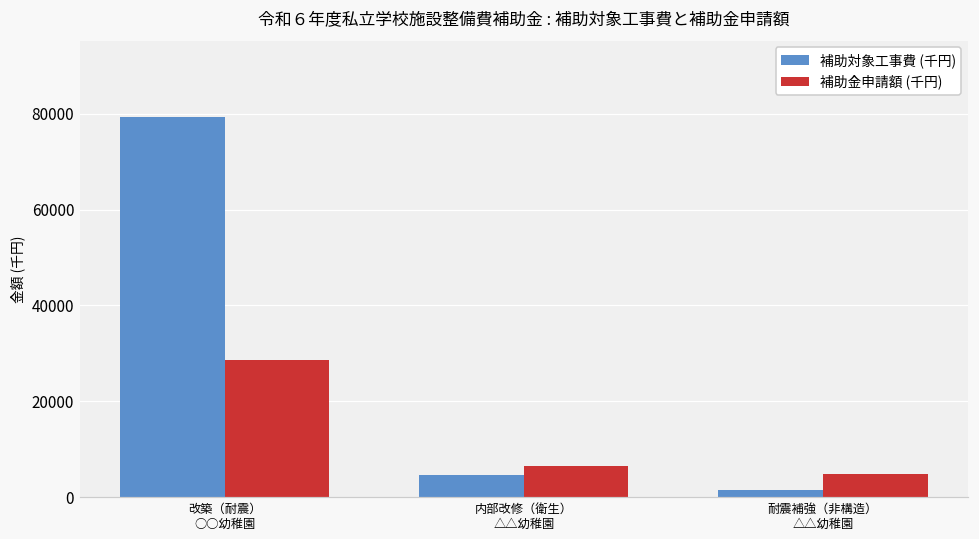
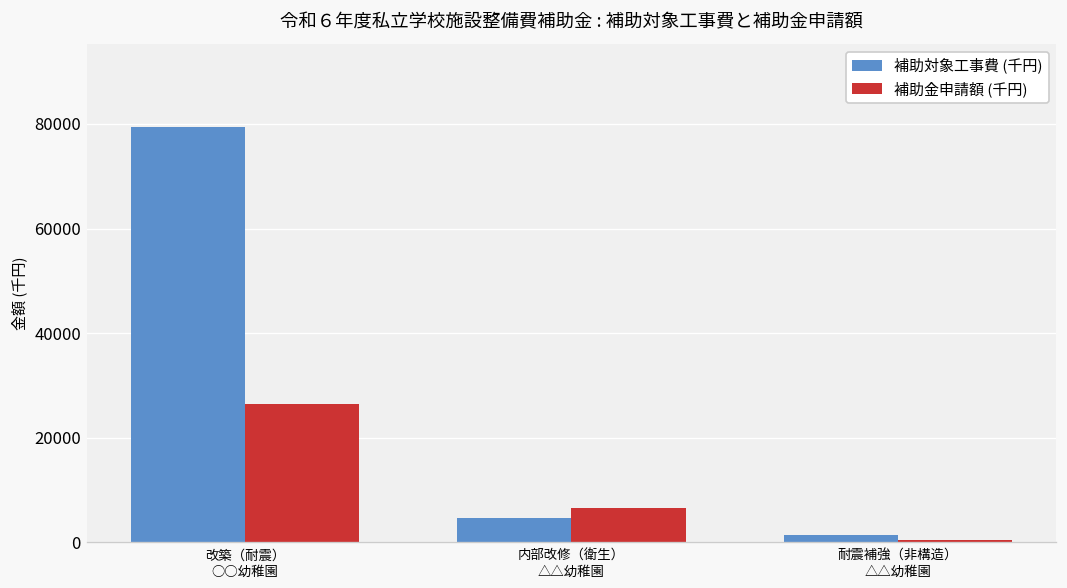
  {
    "補助対象工事費 (千円)": {
      "改築（耐震） ○○幼稚園": 79000,
      "内部改修（衛生） △△幼稚園": 5000,
      "耐震補強（非構造） △△幼稚園": 2000
    },
    "補助金申請額 (千円)": {
-     "改築（耐震） ○○幼稚園": 29000,
+     "改築（耐震） ○○幼稚園": 26000,
      "内部改修（衛生） △△幼稚園": 7000,
-     "耐震補強（非構造） △△幼稚園": 5000
+     "耐震補強（非構造） △△幼稚園": 1000
    }
  }
